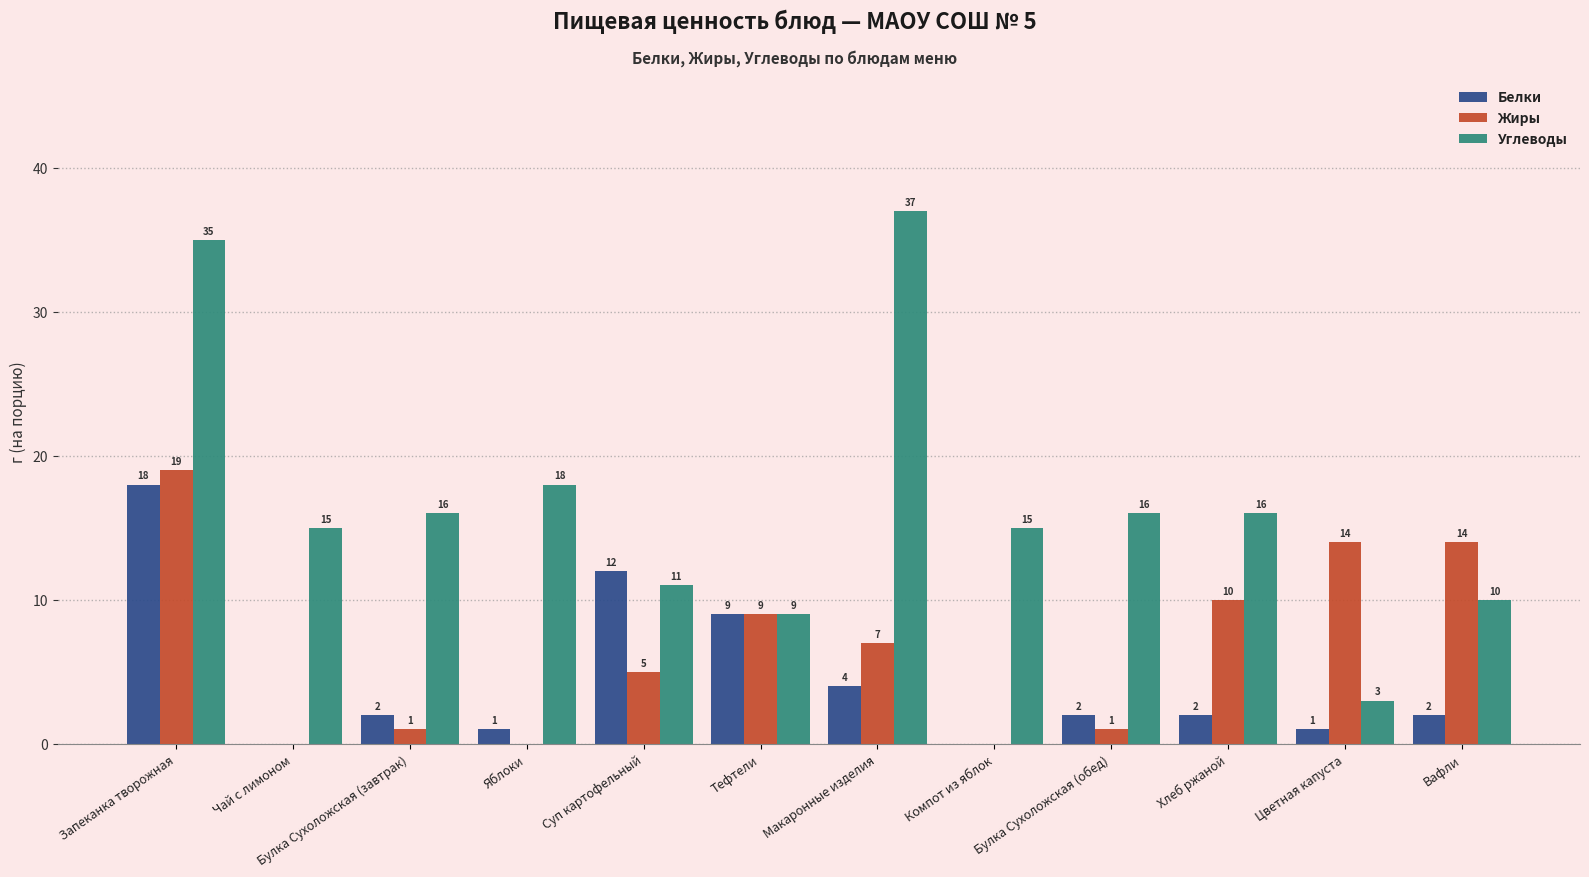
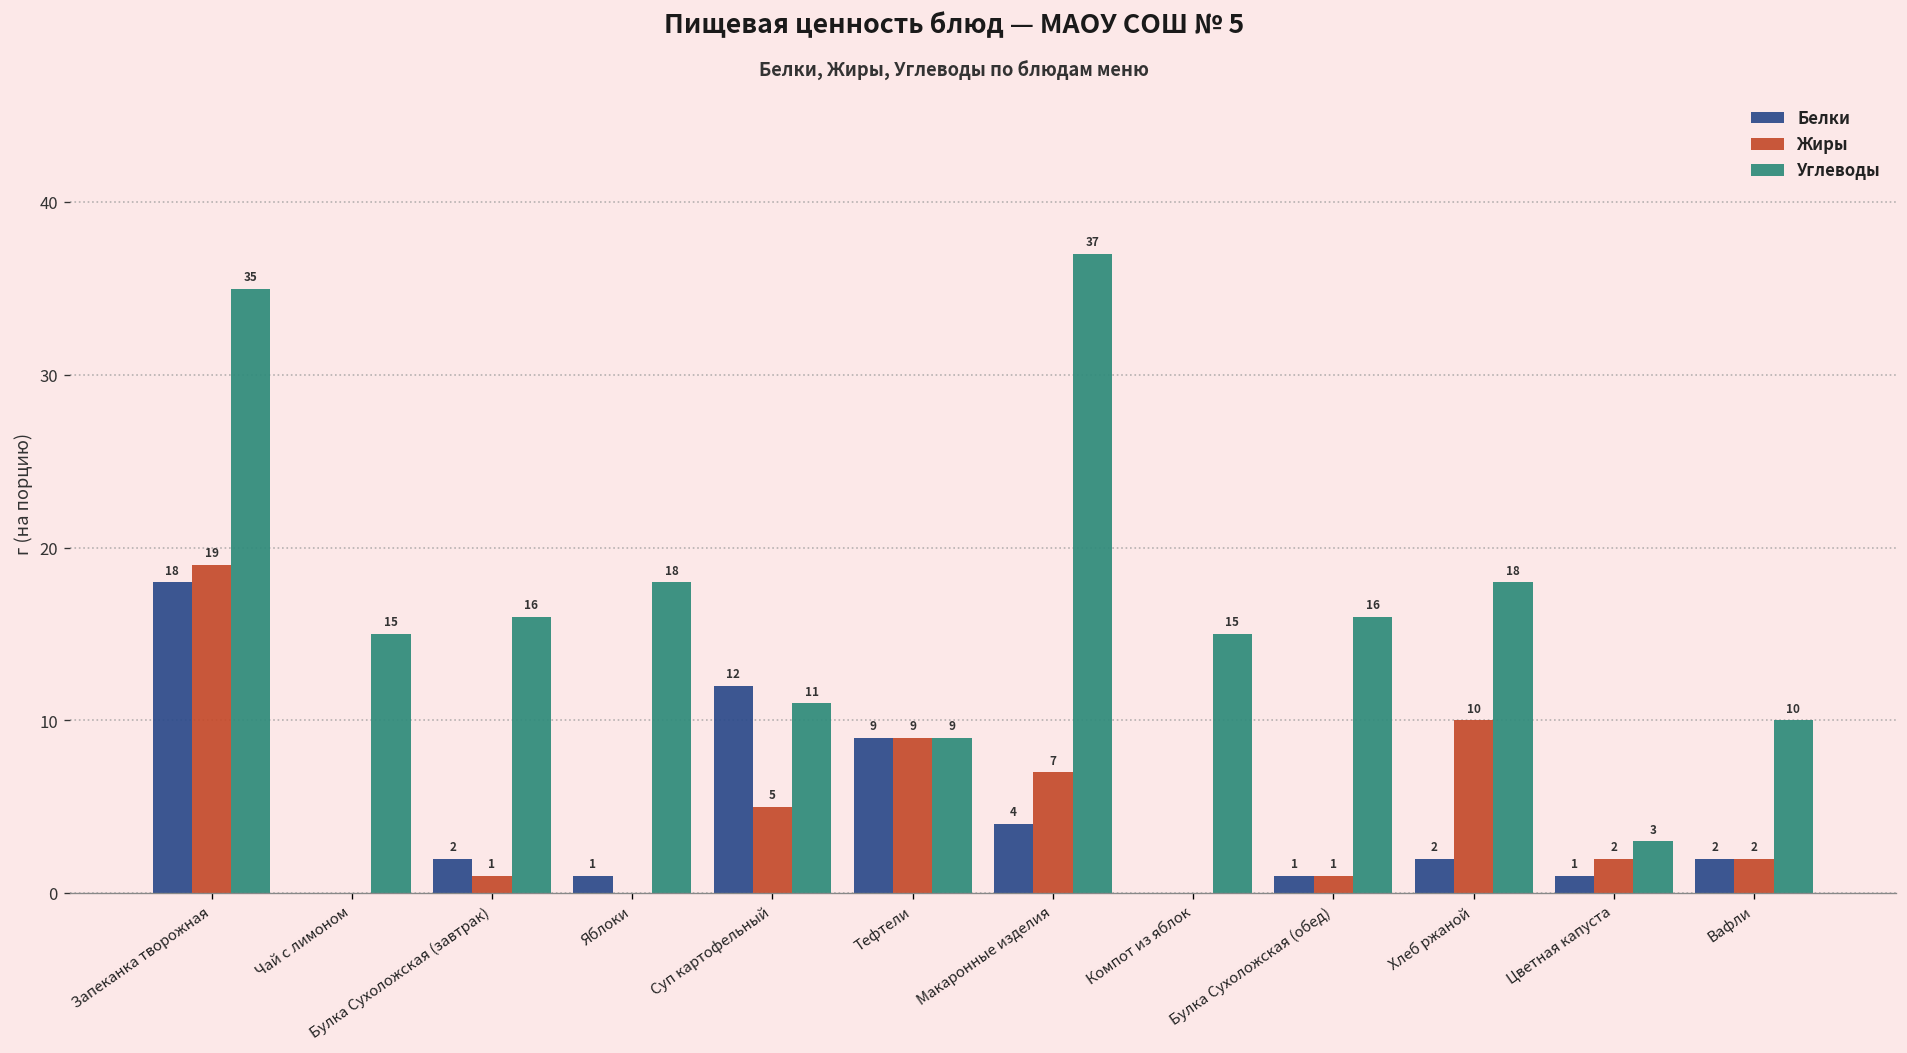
  {
    "Белки": {
      "Запеканка творожная": 18,
      "Булка Сухоложская (завтрак)": 2,
      "Яблоки": 1,
      "Суп картофельный": 12,
      "Тефтели": 9,
      "Макаронные изделия": 4,
-     "Булка Сухоложская (обед)": 2,
+     "Булка Сухоложская (обед)": 1,
      "Хлеб ржаной": 2,
      "Цветная капуста": 1,
      "Вафли": 2
    },
    "Жиры": {
      "Запеканка творожная": 19,
      "Булка Сухоложская (завтрак)": 1,
      "Суп картофельный": 5,
      "Тефтели": 9,
      "Макаронные изделия": 7,
      "Булка Сухоложская (обед)": 1,
      "Хлеб ржаной": 10,
-     "Цветная капуста": 14,
-     "Вафли": 14
+     "Цветная капуста": 2,
+     "Вафли": 2
    },
    "Углеводы": {
      "Запеканка творожная": 35,
      "Чай с лимоном": 15,
      "Булка Сухоложская (завтрак)": 16,
      "Яблоки": 18,
      "Суп картофельный": 11,
      "Тефтели": 9,
      "Макаронные изделия": 37,
      "Компот из яблок": 15,
      "Булка Сухоложская (обед)": 16,
-     "Хлеб ржаной": 16,
+     "Хлеб ржаной": 18,
      "Цветная капуста": 3,
      "Вафли": 10
    }
  }
